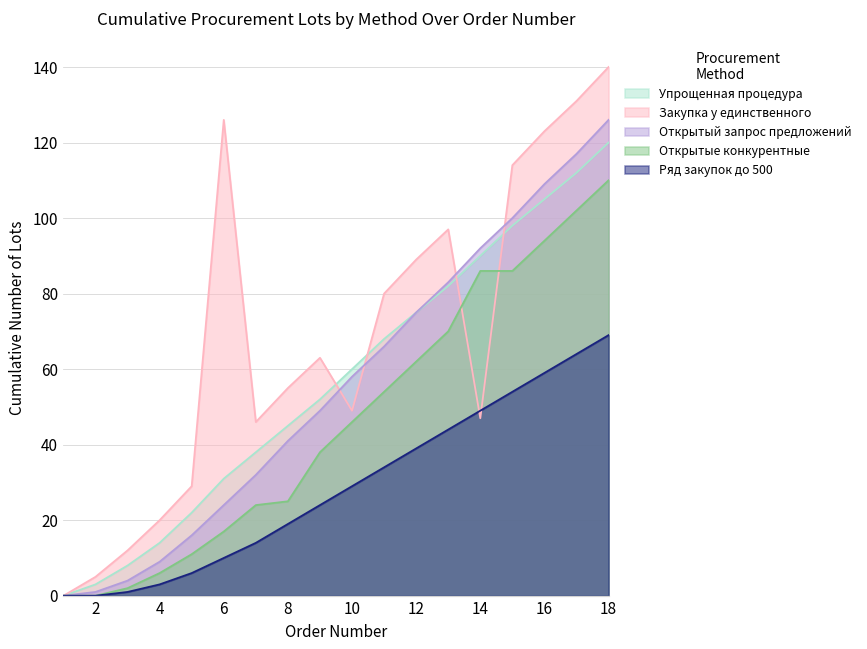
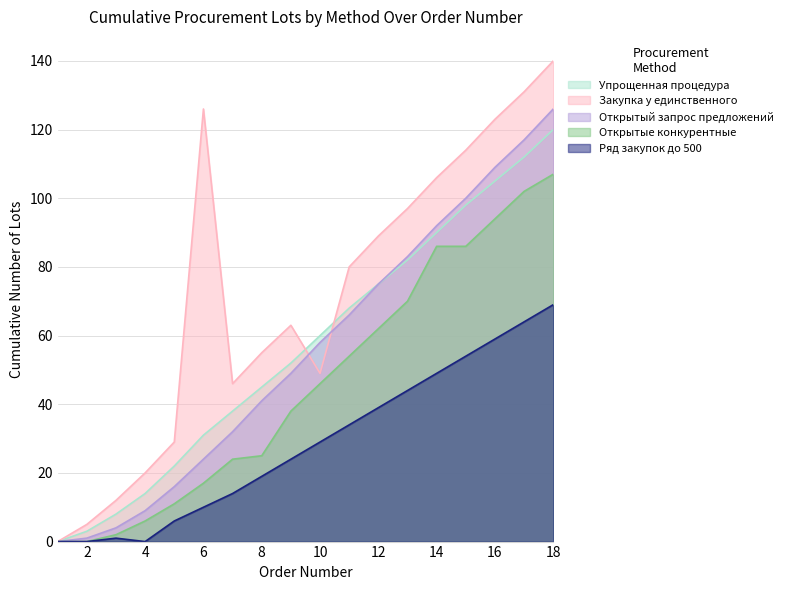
  {
    "Закупка у единственного": {
      "2": 5,
      "4": 20,
      "6": 126,
      "8": 55,
      "10": 49,
      "12": 89,
-     "14": 47,
+     "14": 106,
      "16": 123,
      "18": 140
    },
    "Открытые конкурентные": {
      "4": 6,
      "6": 17,
      "8": 25,
      "10": 46,
      "12": 62,
      "14": 86,
      "16": 94,
-     "18": 110
+     "18": 107
    },
    "Ряд закупок до 500": {
-     "4": 3,
+     "4": 0,
      "6": 10,
      "8": 19,
      "10": 29,
      "12": 39,
      "14": 49,
      "16": 59,
      "18": 69
    }
  }
